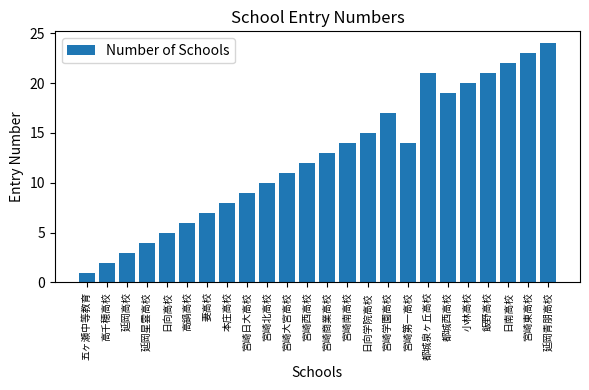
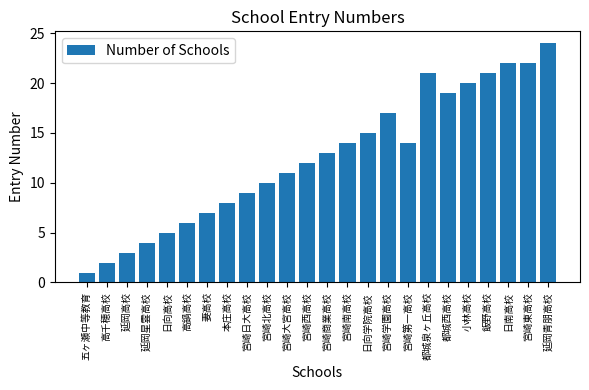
  {
    "五ヶ瀬中等教育": 1,
    "高千穂高校": 2,
    "延岡高校": 3,
    "延岡星雲高校": 4,
    "日向高校": 5,
    "高鍋高校": 6,
    "妻高校": 7,
    "本庄高校": 8,
    "宮崎日大高校": 9,
    "宮崎北高校": 10,
    "宮崎大宮高校": 11,
    "宮崎西高校": 12,
    "宮崎商業高校": 13,
    "宮崎南高校": 14,
    "日向学院高校": 15,
    "宮崎学園高校": 17,
    "宮崎第一高校": 14,
    "都城泉ヶ丘高校": 21,
    "都城西高校": 19,
    "小林高校": 20,
    "飯野高校": 21,
    "日南高校": 22,
-   "宮崎東高校": 23,
+   "宮崎東高校": 22,
    "延岡青朋高校": 24
  }
